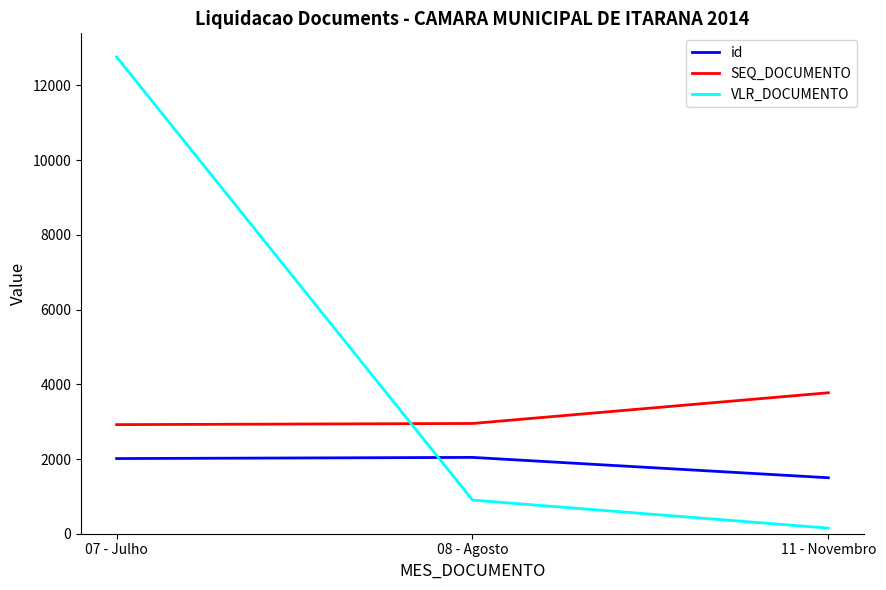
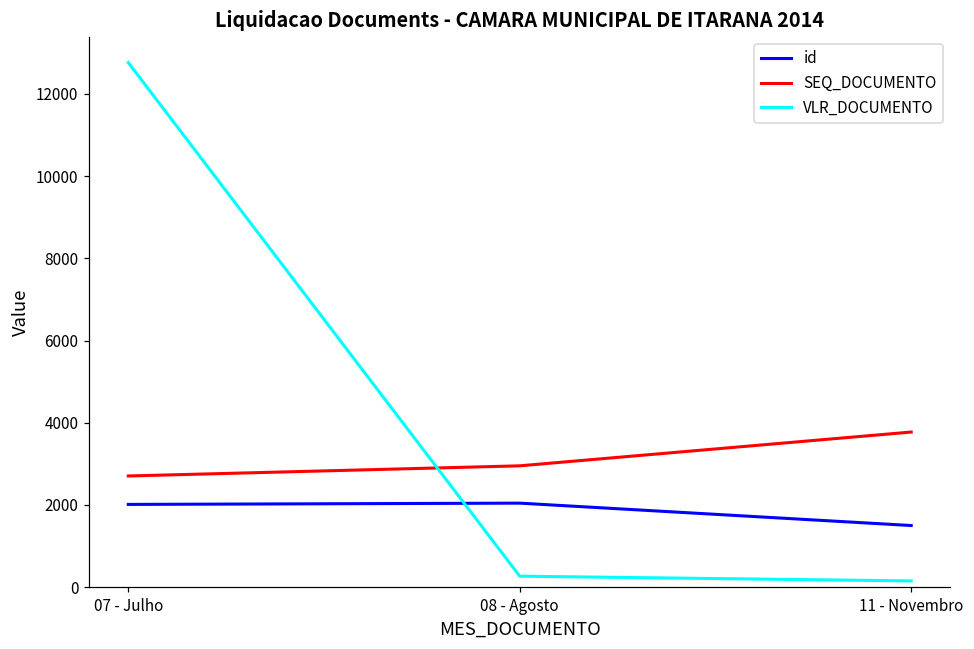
  {
    "id": {
      "07 - Julho": 2000,
      "08 - Agosto": 2000,
      "11 - Novembro": 1500
    },
    "SEQ_DOCUMENTO": {
-     "07 - Julho": 2900,
+     "07 - Julho": 2700,
      "08 - Agosto": 3000,
      "11 - Novembro": 3800
    },
    "VLR_DOCUMENTO": {
      "07 - Julho": 12800,
-     "08 - Agosto": 900,
+     "08 - Agosto": 300,
      "11 - Novembro": 200
    }
  }
